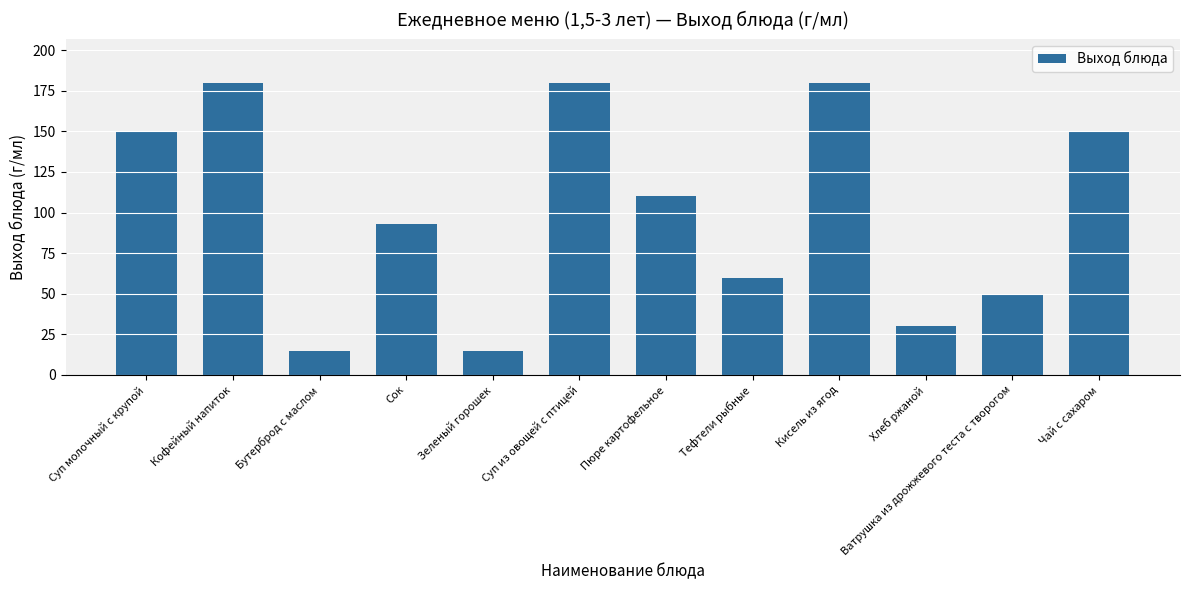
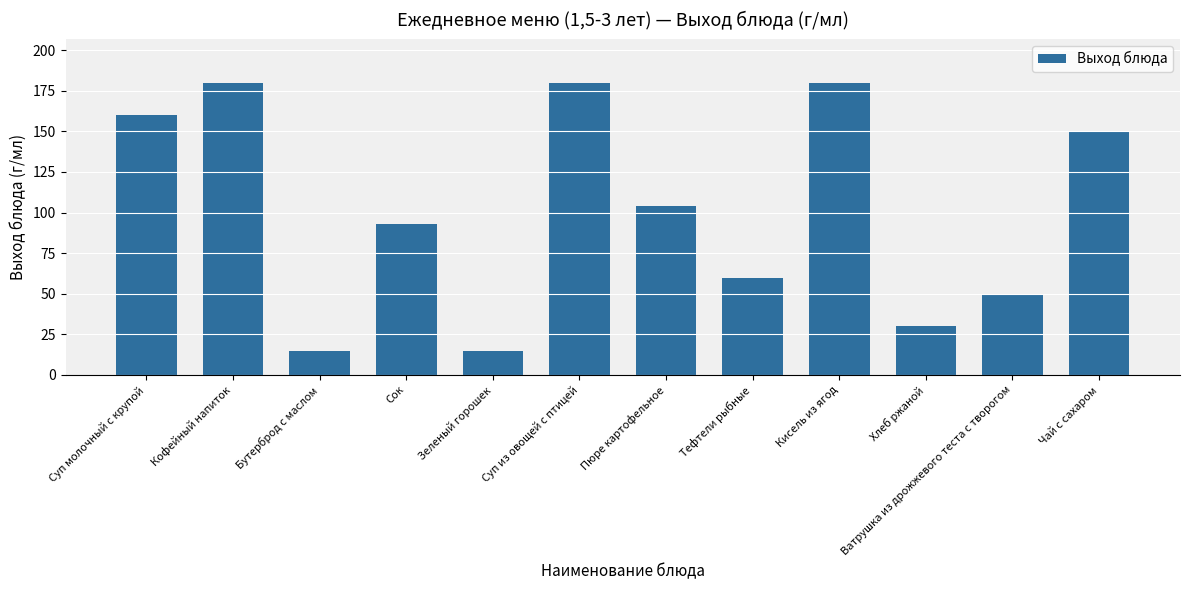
  {
-   "Суп молочный с крупой": 150,
+   "Суп молочный с крупой": 160,
    "Кофейный напиток": 180,
    "Бутерброд с маслом": 15,
    "Сок": 93,
    "Зеленый горошек": 15,
    "Суп из овощей с птицей": 180,
-   "Пюре картофельное": 110,
+   "Пюре картофельное": 104,
    "Тефтели рыбные": 60,
    "Кисель из ягод": 180,
    "Хлеб ржаной": 30,
    "Ватрушка из дрожжевого теста с творогом": 50,
    "Чай с сахаром": 150
  }
